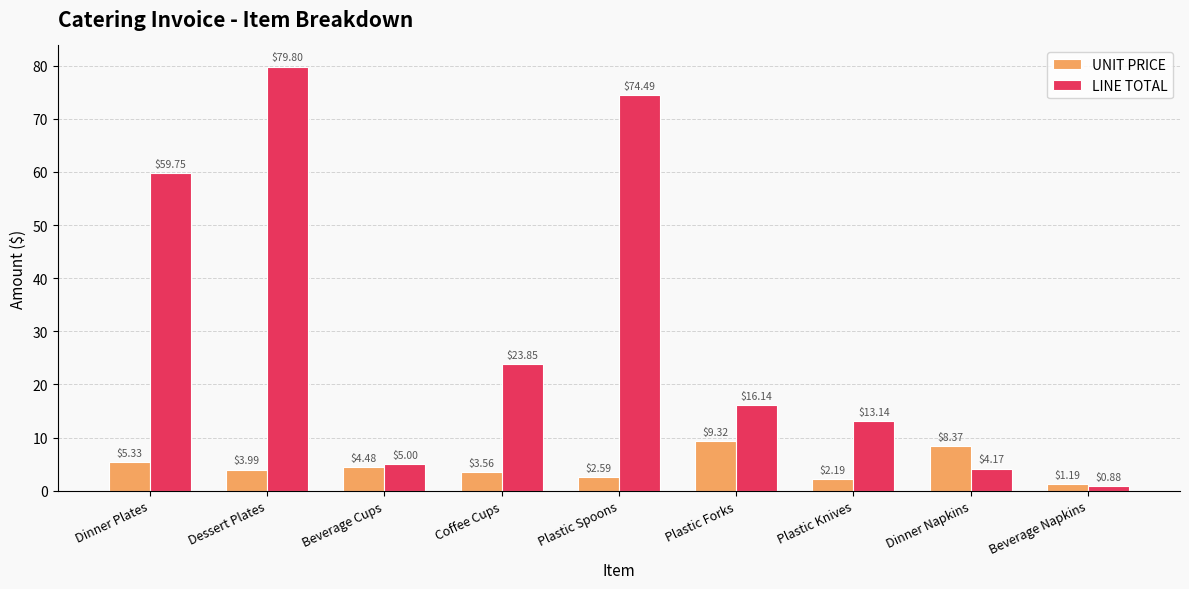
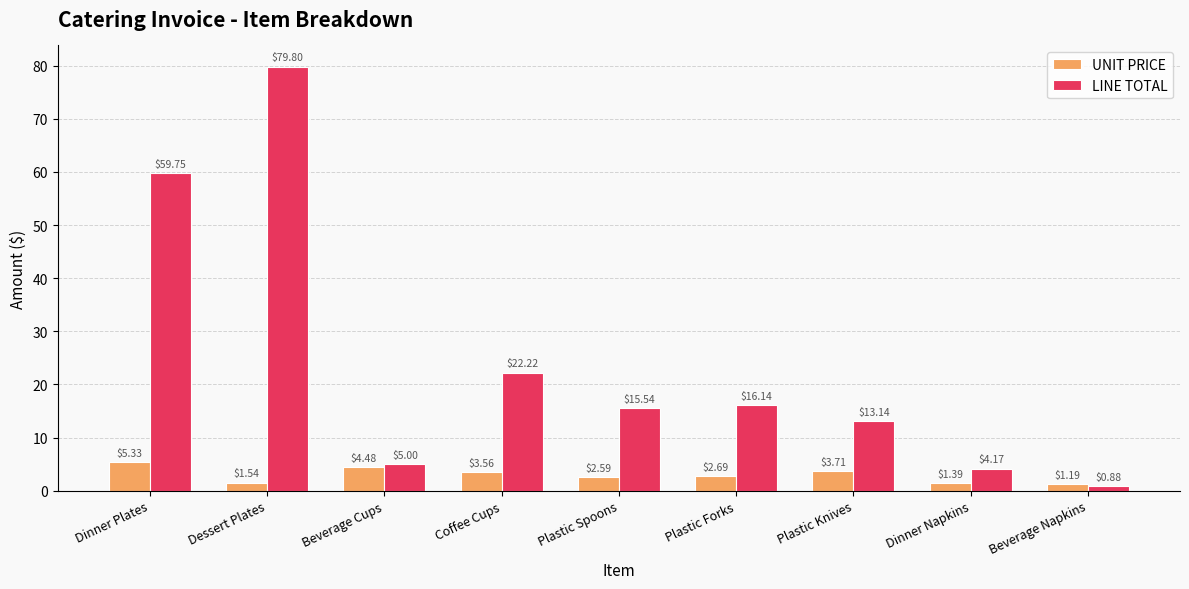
  {
    "UNIT PRICE": {
      "Dinner Plates": "$5.33",
-     "Dessert Plates": "$3.99",
+     "Dessert Plates": "$1.54",
      "Beverage Cups": "$4.48",
      "Coffee Cups": "$3.56",
      "Plastic Spoons": "$2.59",
-     "Plastic Forks": "$9.32",
-     "Plastic Knives": "$2.19",
-     "Dinner Napkins": "$8.37",
+     "Plastic Forks": "$2.69",
+     "Plastic Knives": "$3.71",
+     "Dinner Napkins": "$1.39",
      "Beverage Napkins": "$1.19"
    },
    "LINE TOTAL": {
      "Dinner Plates": "$59.75",
      "Dessert Plates": "$79.80",
      "Beverage Cups": "$5.00",
-     "Coffee Cups": "$23.85",
-     "Plastic Spoons": "$74.49",
+     "Coffee Cups": "$22.22",
+     "Plastic Spoons": "$15.54",
      "Plastic Forks": "$16.14",
      "Plastic Knives": "$13.14",
      "Dinner Napkins": "$4.17",
      "Beverage Napkins": "$0.88"
    }
  }
